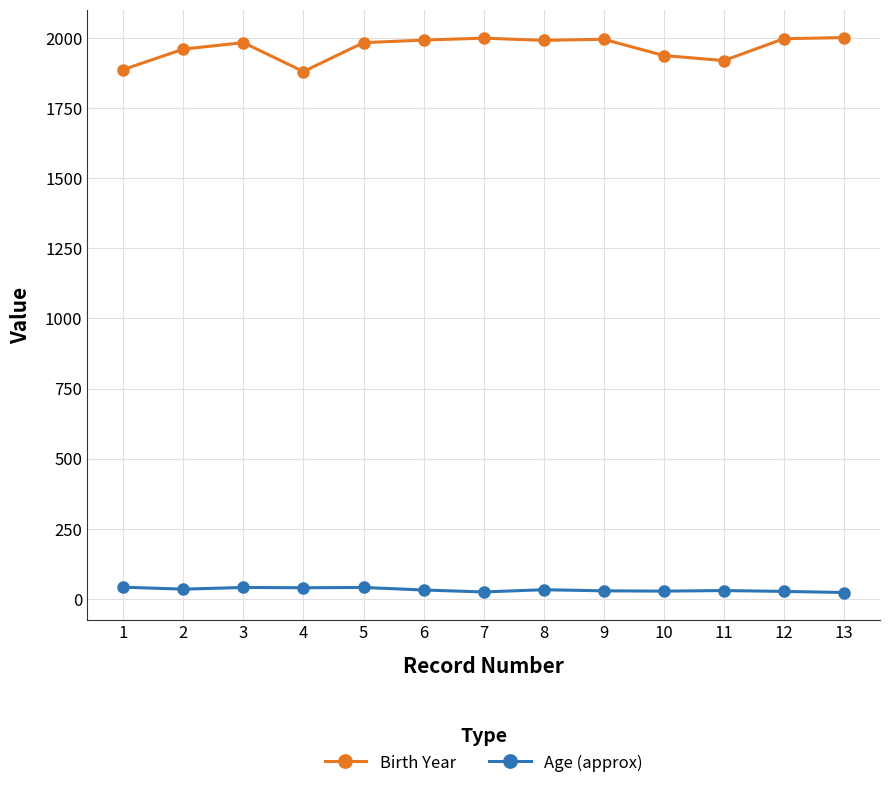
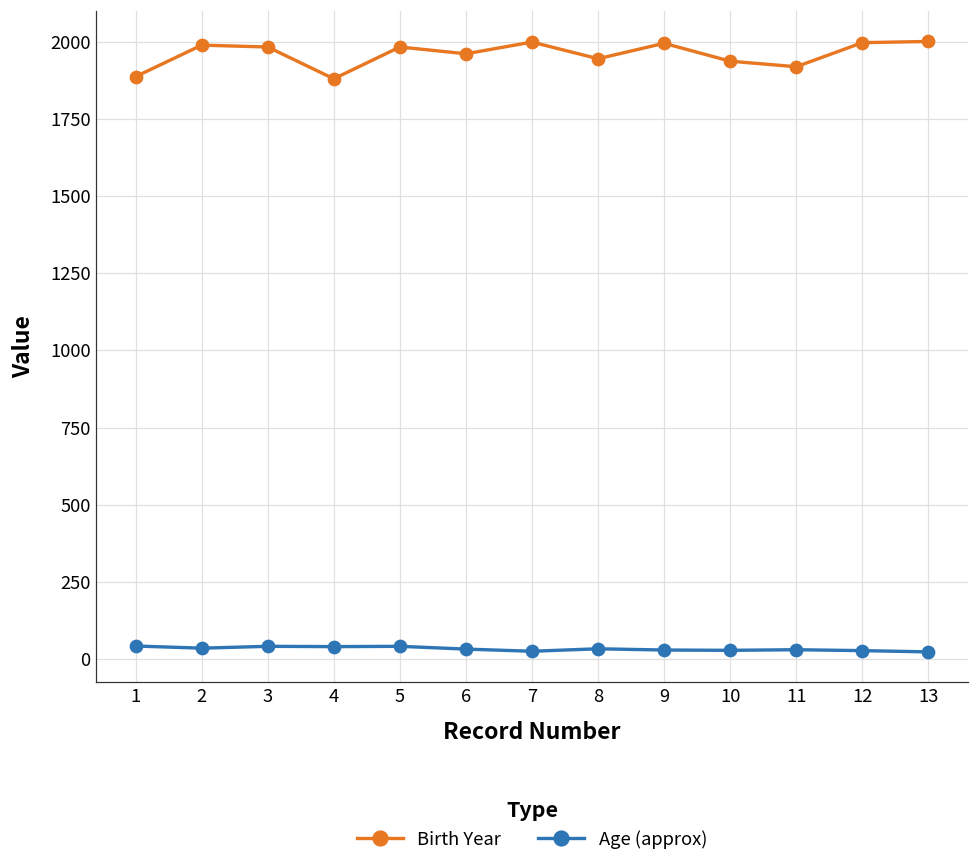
  {
    "Birth Year": {
      "1": 1890,
-     "2": 1960,
+     "2": 1990,
      "3": 1980,
      "4": 1880,
      "5": 1980,
-     "6": 1990,
+     "6": 1960,
      "7": 2000,
-     "8": 1990,
+     "8": 1950,
      "9": 2000,
      "10": 1940,
      "11": 1920,
      "12": 2000,
      "13": 2000
    },
    "Age (approx)": {
      "1": 40,
      "2": 40,
      "3": 40,
      "4": 40,
      "5": 40,
      "6": 30,
      "7": 30,
      "8": 30,
      "9": 30,
      "10": 30,
      "11": 30,
      "12": 30,
      "13": 20
    }
  }
